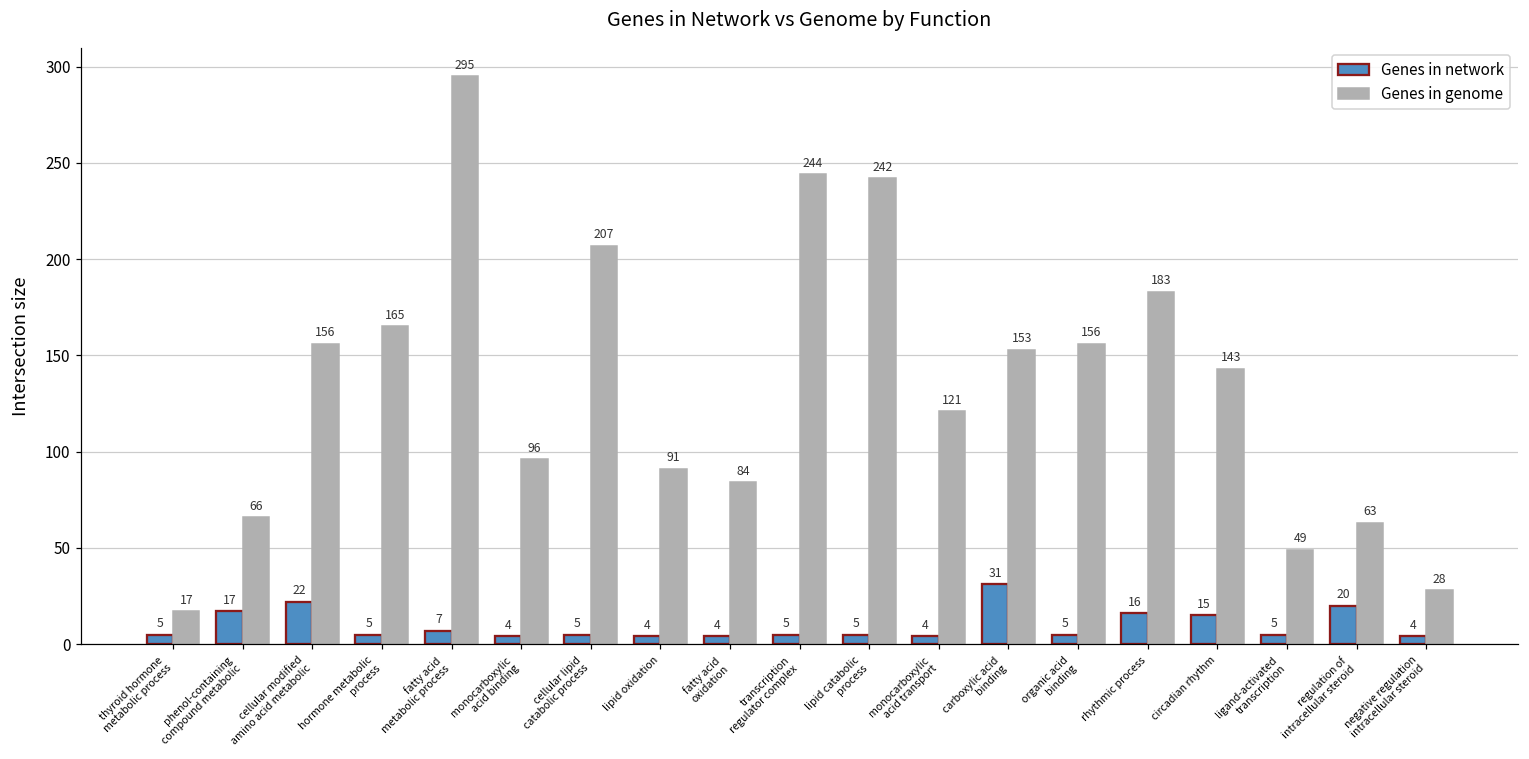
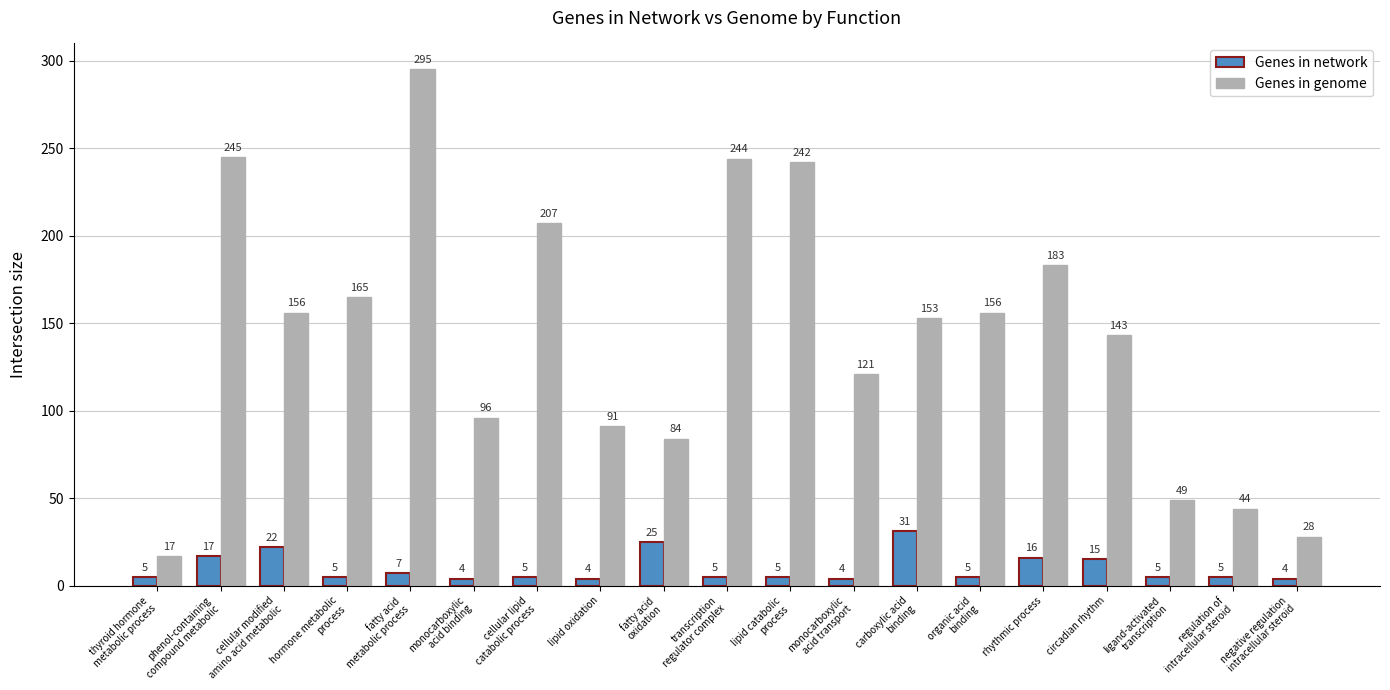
  {
    "Genes in network": {
      "thyroid hormone metabolic process": 5,
      "phenol-containing compound metabolic": 17,
      "cellular modified amino acid metabolic": 22,
      "hormone metabolic process": 5,
      "fatty acid metabolic process": 7,
      "monocarboxylic acid binding": 4,
      "cellular lipid catabolic process": 5,
      "lipid oxidation": 4,
-     "fatty acid oxidation": 4,
+     "fatty acid oxidation": 25,
      "transcription regulator complex": 5,
      "lipid catabolic process": 5,
      "monocarboxylic acid transport": 4,
      "carboxylic acid binding": 31,
      "organic acid binding": 5,
      "rhythmic process": 16,
      "circadian rhythm": 15,
      "ligand-activated transcription": 5,
-     "regulation of intracellular steroid": 20,
+     "regulation of intracellular steroid": 5,
      "negative regulation intracellular steroid": 4
    },
    "Genes in genome": {
      "thyroid hormone metabolic process": 17,
-     "phenol-containing compound metabolic": 66,
+     "phenol-containing compound metabolic": 245,
      "cellular modified amino acid metabolic": 156,
      "hormone metabolic process": 165,
      "fatty acid metabolic process": 295,
      "monocarboxylic acid binding": 96,
      "cellular lipid catabolic process": 207,
      "lipid oxidation": 91,
      "fatty acid oxidation": 84,
      "transcription regulator complex": 244,
      "lipid catabolic process": 242,
      "monocarboxylic acid transport": 121,
      "carboxylic acid binding": 153,
      "organic acid binding": 156,
      "rhythmic process": 183,
      "circadian rhythm": 143,
      "ligand-activated transcription": 49,
-     "regulation of intracellular steroid": 63,
+     "regulation of intracellular steroid": 44,
      "negative regulation intracellular steroid": 28
    }
  }
